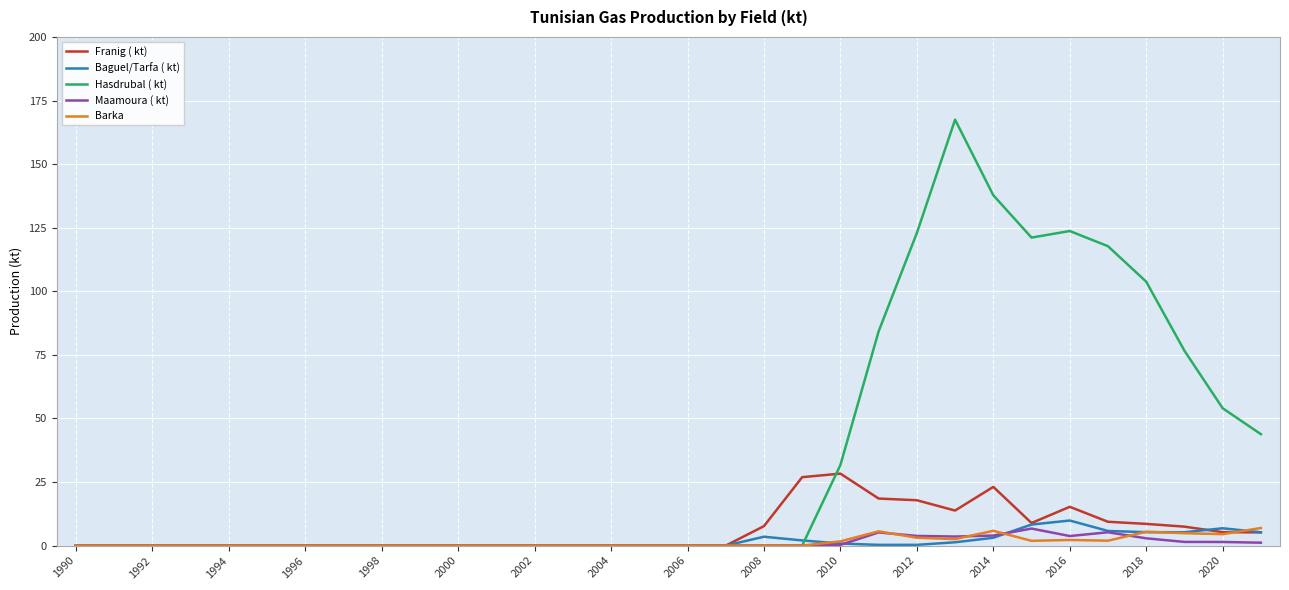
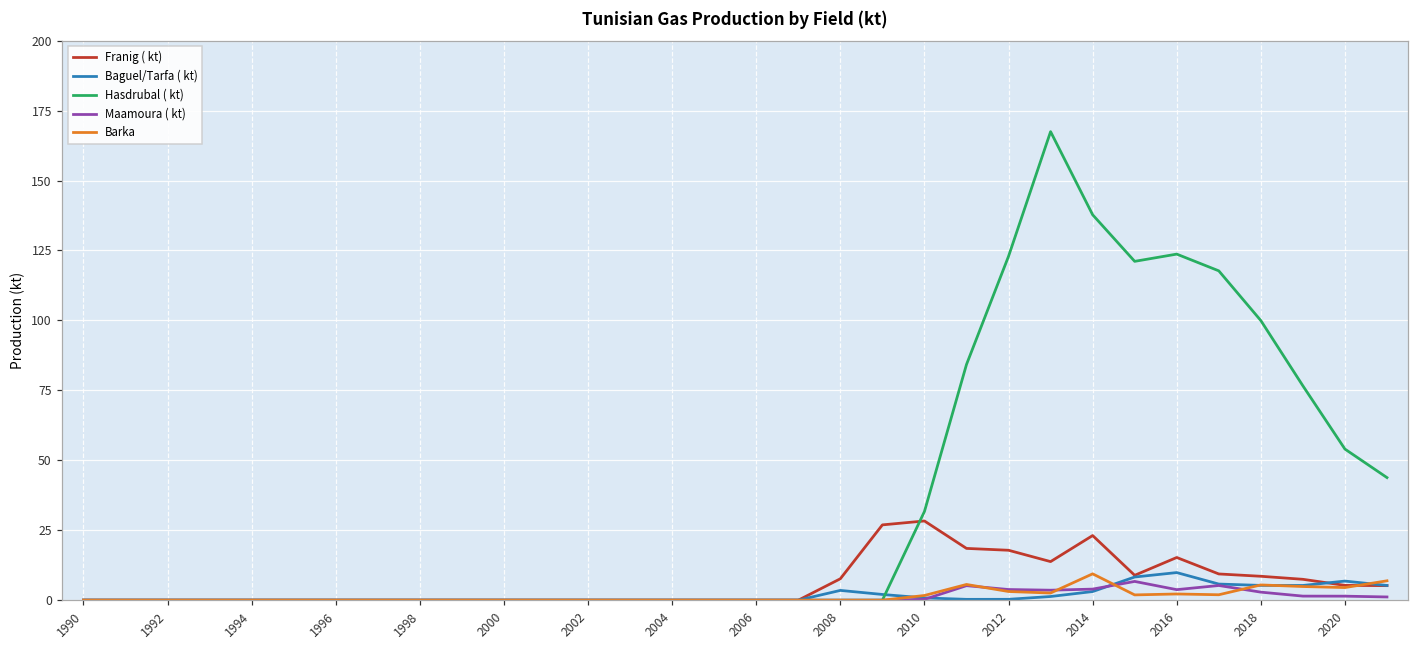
  {
    "Franig ( kt)": {
      "2008": 8,
      "2010": 28,
      "2012": 18,
      "2014": 23,
      "2016": 15,
      "2018": 9
    },
    "Baguel/Tarfa ( kt)": {
      "2008": 3,
      "2012": 0,
      "2016": 10,
      "2020": 7
    },
    "Hasdrubal ( kt)": {
      "2010": 32,
      "2012": 123,
      "2014": 138,
      "2016": 124,
-     "2018": 104,
+     "2018": 100,
      "2020": 54
    },
    "Maamoura ( kt)": {
      "2016": 4,
      "2018": 3,
      "2020": 1
    },
    "Barka": {
-     "2014": 6,
+     "2014": 9,
      "2016": 2
    }
  }
